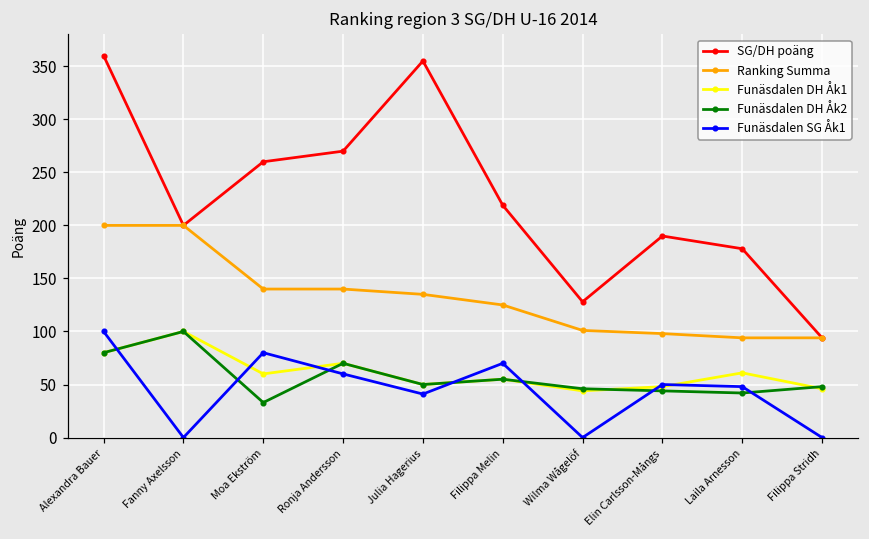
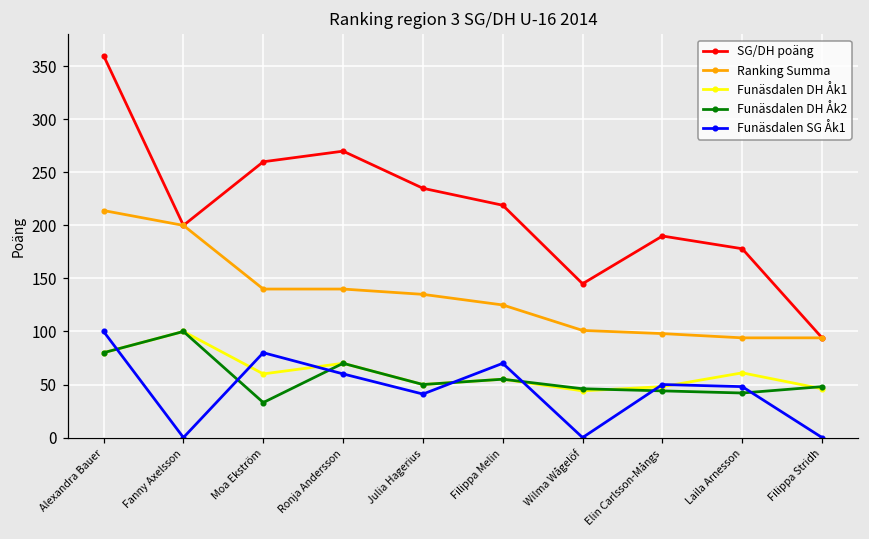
  {
    "SG/DH poäng": {
      "Alexandra Bauer": 360,
      "Moa Ekström": 260,
      "Ronja Andersson": 270,
-     "Julia Hagerius": 360,
+     "Julia Hagerius": 240,
      "Filippa Melin": 220,
-     "Wilma Wågelöf": 130,
+     "Wilma Wågelöf": 150,
      "Elin Carlsson-Mångs": 190,
      "Laila Arnesson": 180
    },
    "Ranking Summa": {
-     "Alexandra Bauer": 200,
+     "Alexandra Bauer": 210,
      "Moa Ekström": 140,
      "Ronja Andersson": 140,
      "Julia Hagerius": 140,
      "Filippa Melin": 130,
      "Wilma Wågelöf": 100,
      "Elin Carlsson-Mångs": 100,
      "Laila Arnesson": 90
    },
    "Funäsdalen DH Åk1": {
      "Moa Ekström": 60,
      "Laila Arnesson": 60
    },
    "Funäsdalen DH Åk2": {
      "Moa Ekström": 30,
      "Elin Carlsson-Mångs": 40,
      "Laila Arnesson": 40
    },
    "Funäsdalen SG Åk1": {
      "Alexandra Bauer": 100,
      "Fanny Axelsson": 0,
      "Moa Ekström": 80,
      "Ronja Andersson": 60,
      "Julia Hagerius": 40,
      "Filippa Melin": 70,
      "Wilma Wågelöf": 0,
      "Laila Arnesson": 50,
      "Filippa Stridh": 0
    }
  }
